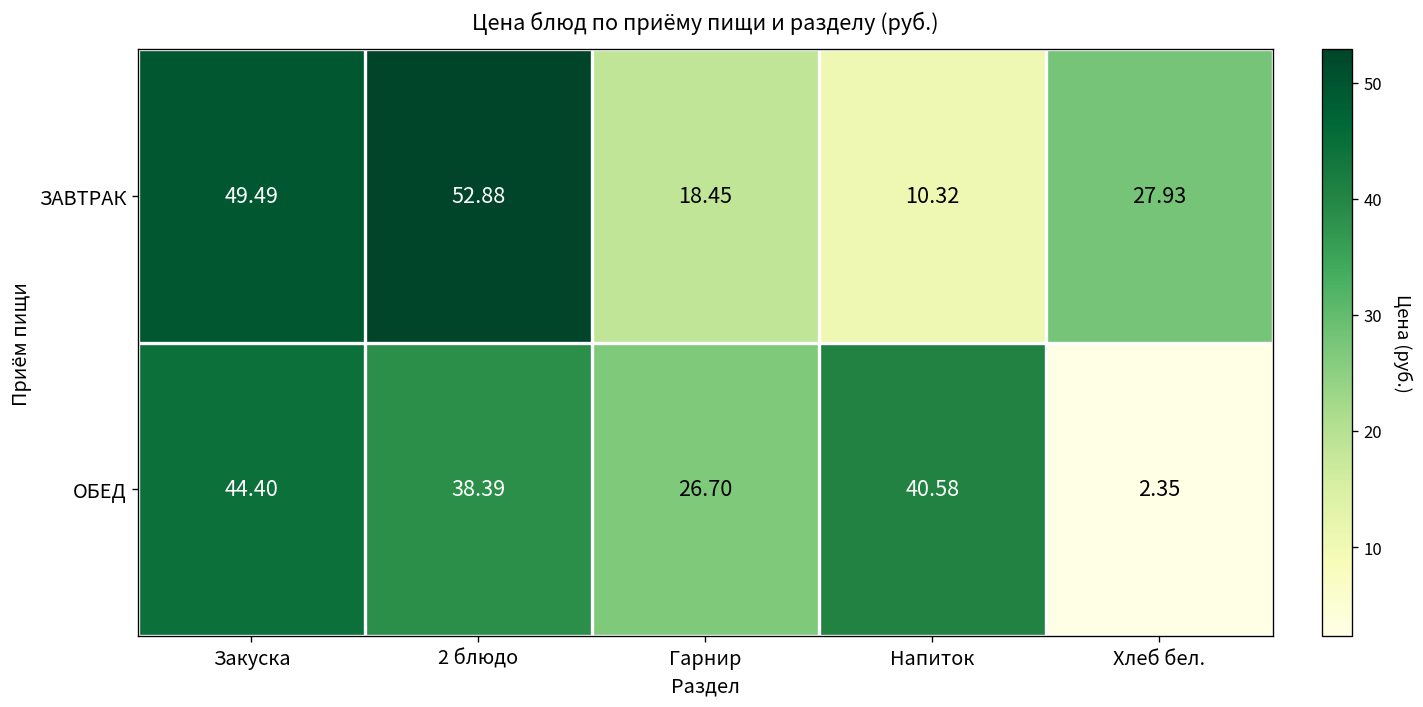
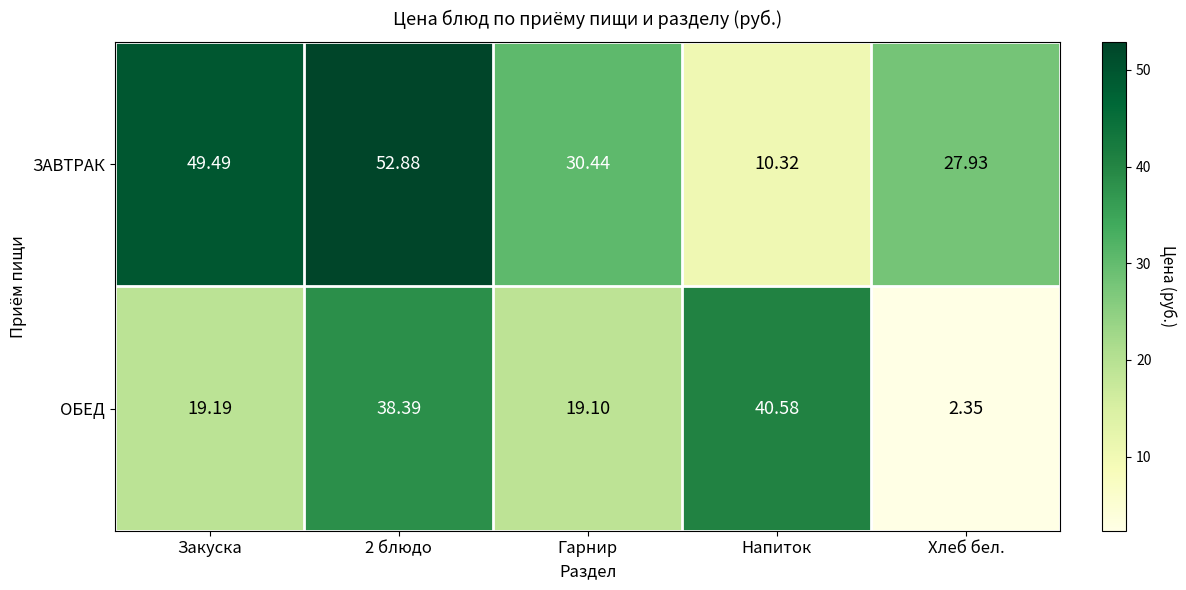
  {
    "ЗАВТРАК": {
      "Закуска": 49.49,
      "2 блюдо": 52.88,
-     "Гарнир": 18.45,
+     "Гарнир": 30.44,
      "Напиток": 10.32,
      "Хлеб бел.": 27.93
    },
    "ОБЕД": {
-     "Закуска": 44.40,
+     "Закуска": 19.19,
      "2 блюдо": 38.39,
-     "Гарнир": 26.70,
+     "Гарнир": 19.10,
      "Напиток": 40.58,
      "Хлеб бел.": 2.35
    }
  }
